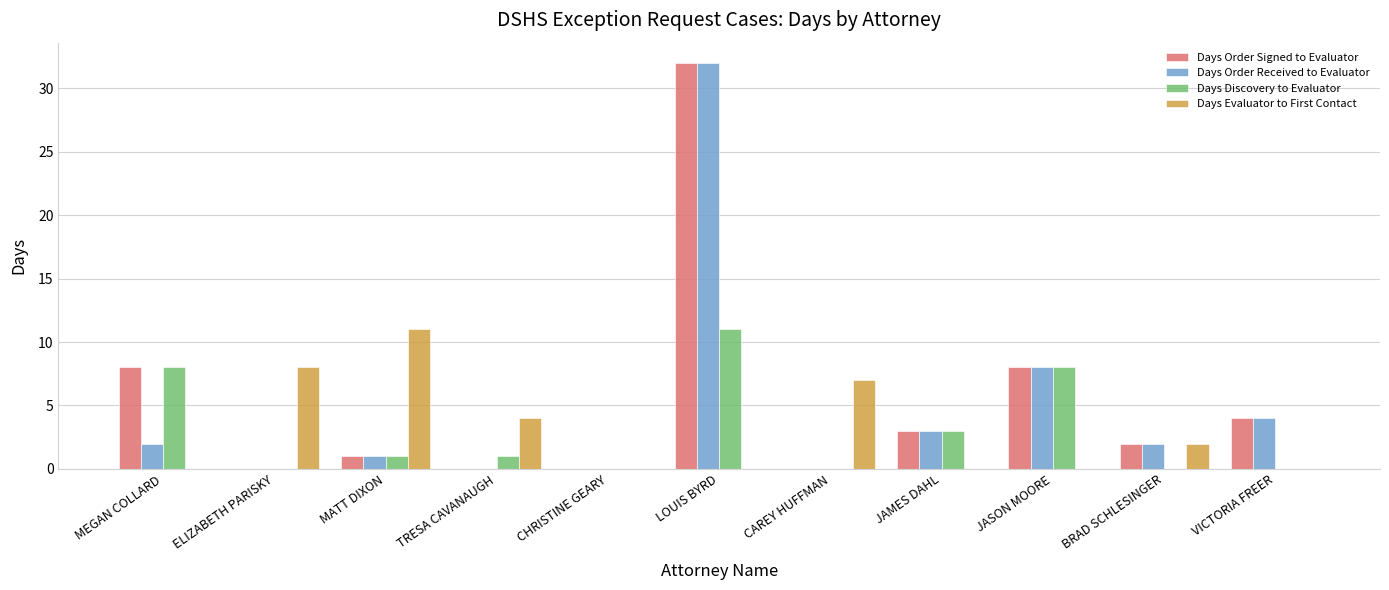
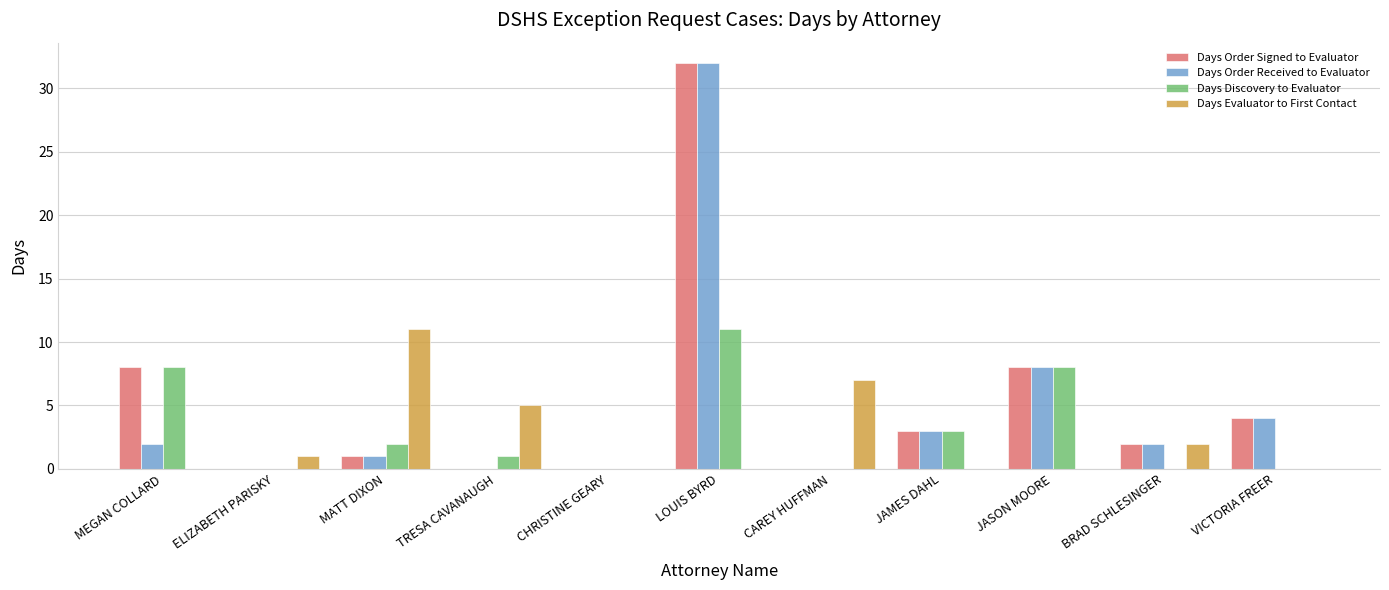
  {
    "Days Order Signed to Evaluator": {
      "MEGAN COLLARD": 8,
      "ELIZABETH PARISKY": 0,
      "MATT DIXON": 1,
      "TRESA CAVANAUGH": 0,
      "CHRISTINE GEARY": 0,
      "LOUIS BYRD": 32,
      "CAREY HUFFMAN": 0,
      "JAMES DAHL": 3,
      "JASON MOORE": 8,
      "BRAD SCHLESINGER": 2,
      "VICTORIA FREER": 4
    },
    "Days Order Received to Evaluator": {
      "MEGAN COLLARD": 2,
      "ELIZABETH PARISKY": 0,
      "MATT DIXON": 1,
      "TRESA CAVANAUGH": 0,
      "CHRISTINE GEARY": 0,
      "LOUIS BYRD": 32,
      "CAREY HUFFMAN": 0,
      "JAMES DAHL": 3,
      "JASON MOORE": 8,
      "BRAD SCHLESINGER": 2,
      "VICTORIA FREER": 4
    },
    "Days Discovery to Evaluator": {
      "MEGAN COLLARD": 8,
      "ELIZABETH PARISKY": 0,
-     "MATT DIXON": 1,
+     "MATT DIXON": 2,
      "TRESA CAVANAUGH": 1,
      "CHRISTINE GEARY": 0,
      "LOUIS BYRD": 11,
      "CAREY HUFFMAN": 0,
      "JAMES DAHL": 3,
      "JASON MOORE": 8,
      "BRAD SCHLESINGER": 0,
      "VICTORIA FREER": 0
    },
    "Days Evaluator to First Contact": {
      "MEGAN COLLARD": 0,
-     "ELIZABETH PARISKY": 8,
+     "ELIZABETH PARISKY": 1,
      "MATT DIXON": 11,
-     "TRESA CAVANAUGH": 4,
+     "TRESA CAVANAUGH": 5,
      "CHRISTINE GEARY": 0,
      "LOUIS BYRD": 0,
      "CAREY HUFFMAN": 7,
      "JAMES DAHL": 0,
      "JASON MOORE": 0,
      "BRAD SCHLESINGER": 2,
      "VICTORIA FREER": 0
    }
  }
